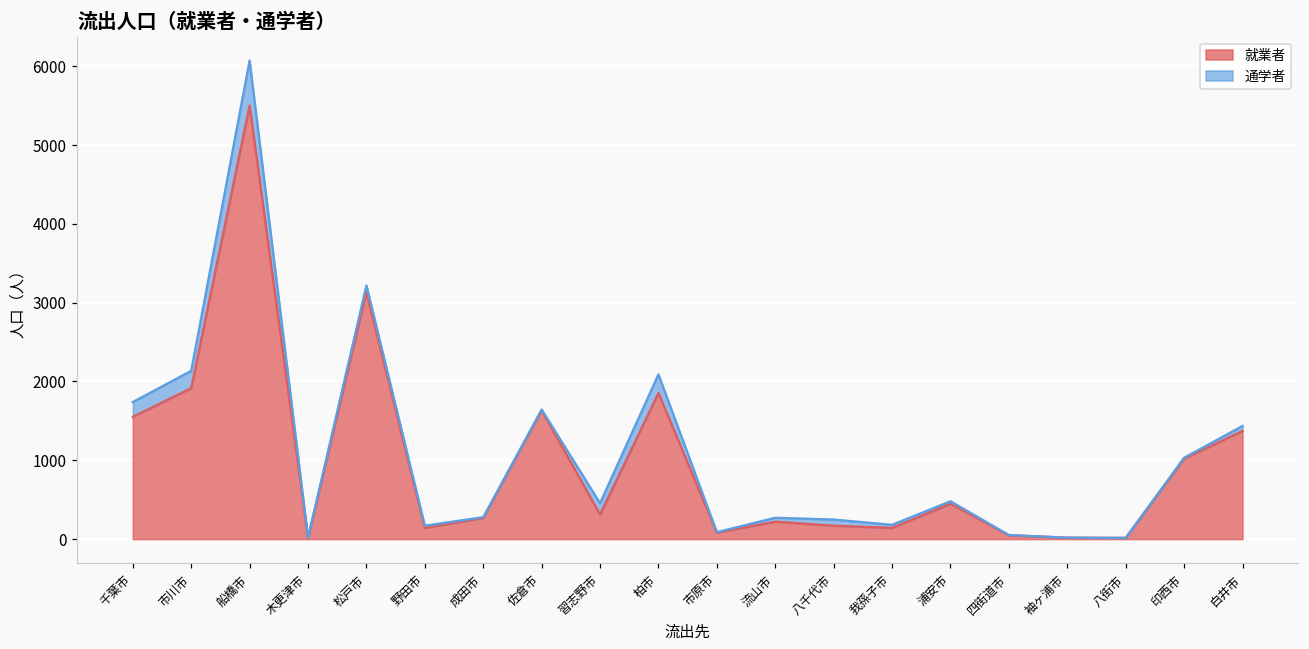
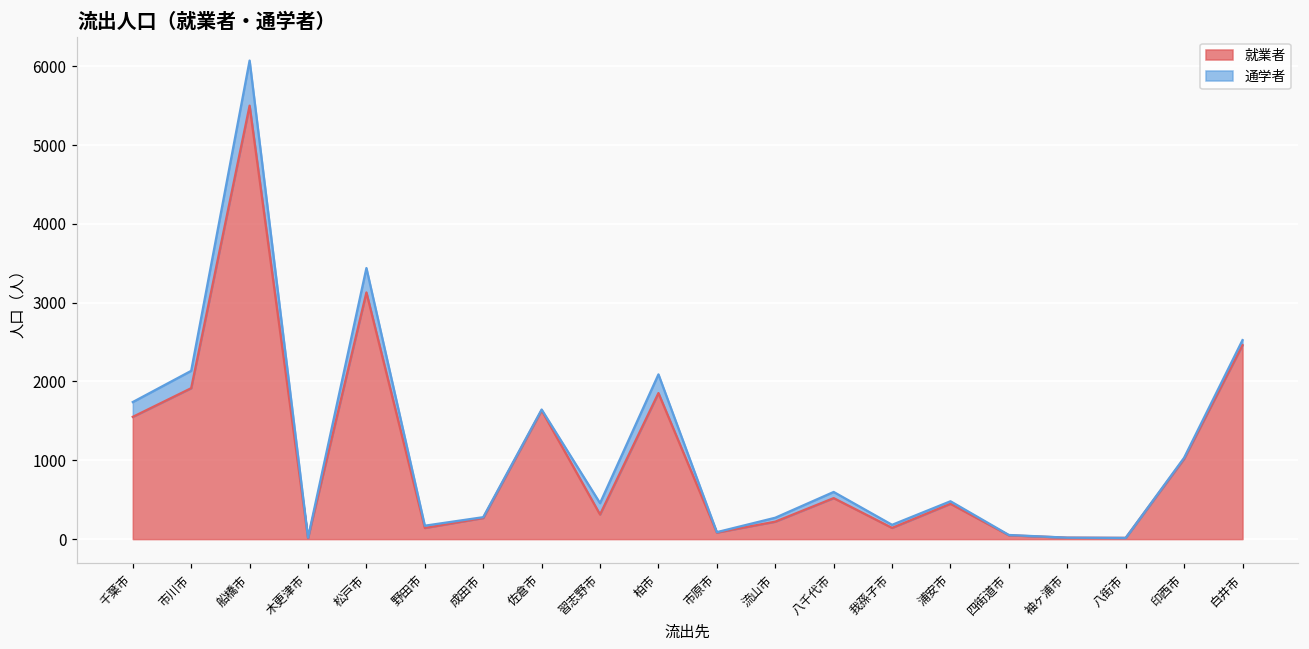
  {
    "就業者": {
      "千葉市": 1600,
      "市川市": 1900,
      "船橋市": 5500,
      "松戸市": 3100,
      "習志野市": 300,
      "柏市": 1900,
      "流山市": 200,
-     "八千代市": 200,
+     "八千代市": 500,
      "我孫子市": 100,
-     "白井市": 1400
+     "白井市": 2500
    },
    "通学者": {
      "千葉市": 200,
      "市川市": 200,
      "船橋市": 600,
-     "松戸市": 100,
+     "松戸市": 300,
      "習志野市": 100,
      "柏市": 200,
      "流山市": 100,
      "八千代市": 100,
      "我孫子市": 0,
      "白井市": 100
    }
  }
